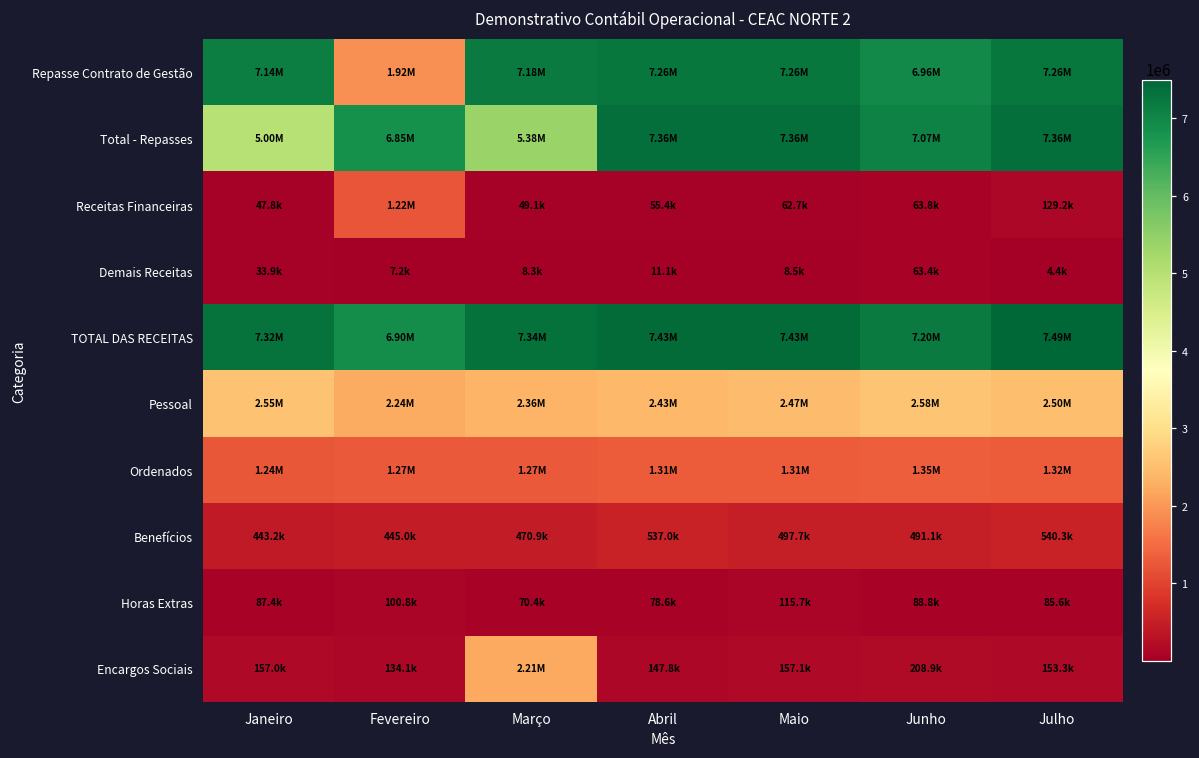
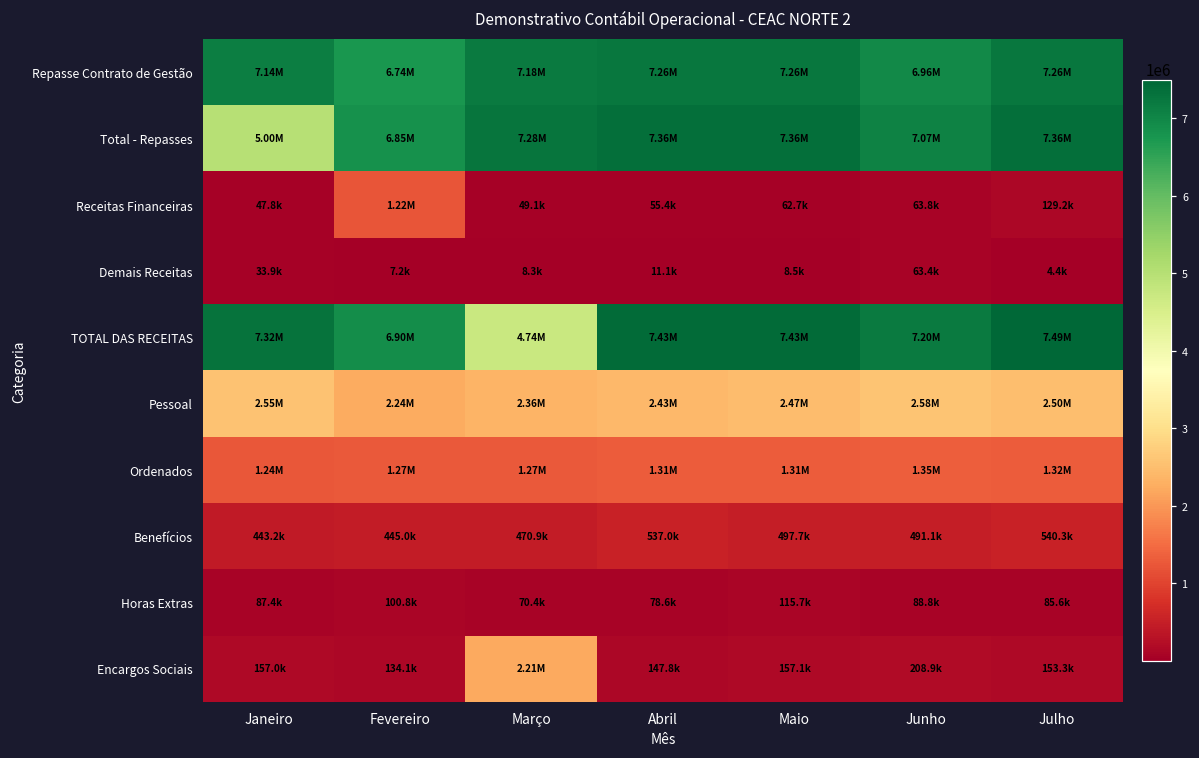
  {
    "Repasse Contrato de Gestão": {
      "Janeiro": "7.14M",
-     "Fevereiro": "1.92M",
+     "Fevereiro": "6.74M",
      "Março": "7.18M",
      "Abril": "7.26M",
      "Maio": "7.26M",
      "Junho": "6.96M",
      "Julho": "7.26M"
    },
    "Total - Repasses": {
      "Janeiro": "5.00M",
      "Fevereiro": "6.85M",
-     "Março": "5.38M",
+     "Março": "7.28M",
      "Abril": "7.36M",
      "Maio": "7.36M",
      "Junho": "7.07M",
      "Julho": "7.36M"
    },
    "Receitas Financeiras": {
      "Janeiro": "47.8k",
      "Fevereiro": "1.22M",
      "Março": "49.1k",
      "Abril": "55.4k",
      "Maio": "62.7k",
      "Junho": "63.8k",
      "Julho": "129.2k"
    },
    "Demais Receitas": {
      "Janeiro": "33.9k",
      "Fevereiro": "7.2k",
      "Março": "8.3k",
      "Abril": "11.1k",
      "Maio": "8.5k",
      "Junho": "63.4k",
      "Julho": "4.4k"
    },
    "TOTAL DAS RECEITAS": {
      "Janeiro": "7.32M",
      "Fevereiro": "6.90M",
-     "Março": "7.34M",
+     "Março": "4.74M",
      "Abril": "7.43M",
      "Maio": "7.43M",
      "Junho": "7.20M",
      "Julho": "7.49M"
    },
    "Pessoal": {
      "Janeiro": "2.55M",
      "Fevereiro": "2.24M",
      "Março": "2.36M",
      "Abril": "2.43M",
      "Maio": "2.47M",
      "Junho": "2.58M",
      "Julho": "2.50M"
    },
    "Ordenados": {
      "Janeiro": "1.24M",
      "Fevereiro": "1.27M",
      "Março": "1.27M",
      "Abril": "1.31M",
      "Maio": "1.31M",
      "Junho": "1.35M",
      "Julho": "1.32M"
    },
    "Benefícios": {
      "Janeiro": "443.2k",
      "Fevereiro": "445.0k",
      "Março": "470.9k",
      "Abril": "537.0k",
      "Maio": "497.7k",
      "Junho": "491.1k",
      "Julho": "540.3k"
    },
    "Horas Extras": {
      "Janeiro": "87.4k",
      "Fevereiro": "100.8k",
      "Março": "70.4k",
      "Abril": "78.6k",
      "Maio": "115.7k",
      "Junho": "88.8k",
      "Julho": "85.6k"
    },
    "Encargos Sociais": {
      "Janeiro": "157.0k",
      "Fevereiro": "134.1k",
      "Março": "2.21M",
      "Abril": "147.8k",
      "Maio": "157.1k",
      "Junho": "208.9k",
      "Julho": "153.3k"
    }
  }
